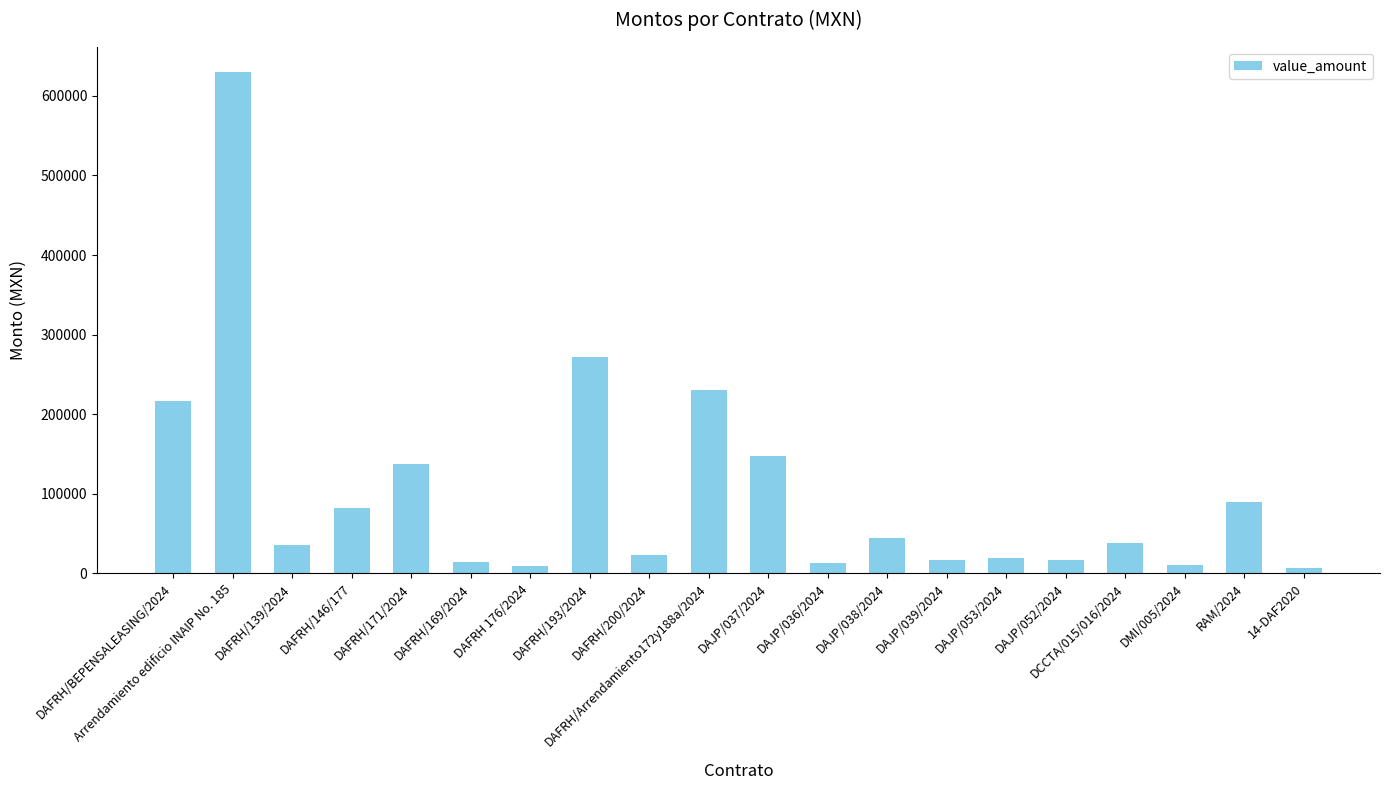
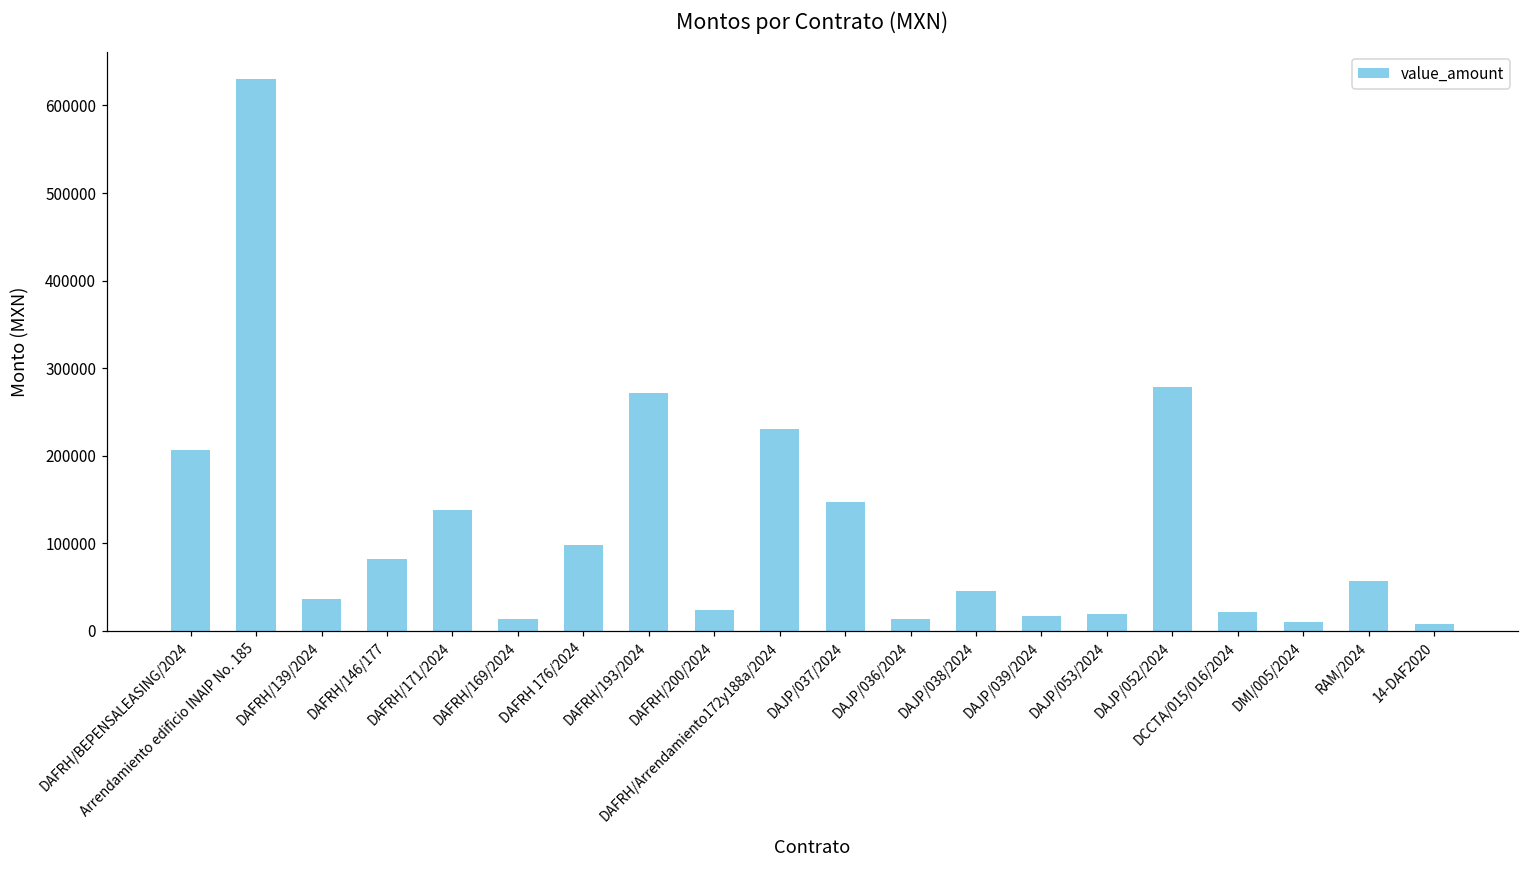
  {
-   "DAFRH/BEPENSALEASING/2024": 220000,
+   "DAFRH/BEPENSALEASING/2024": 210000,
    "Arrendamiento edificio INAIP No. 185": 630000,
    "DAFRH/139/2024": 40000,
    "DAFRH/146/177": 80000,
    "DAFRH/171/2024": 140000,
    "DAFRH/169/2024": 10000,
-   "DAFRH 176/2024": 10000,
+   "DAFRH 176/2024": 100000,
    "DAFRH/193/2024": 270000,
    "DAFRH/200/2024": 20000,
    "DAFRH/Arrendamiento172y188a/2024": 230000,
    "DAJP/037/2024": 150000,
    "DAJP/036/2024": 10000,
    "DAJP/038/2024": 40000,
    "DAJP/039/2024": 20000,
    "DAJP/053/2024": 20000,
-   "DAJP/052/2024": 20000,
-   "DCCTA/015/016/2024": 40000,
+   "DAJP/052/2024": 280000,
+   "DCCTA/015/016/2024": 20000,
    "DMI/005/2024": 10000,
-   "RAM/2024": 90000,
+   "RAM/2024": 60000,
    "14-DAF2020": 10000
  }
